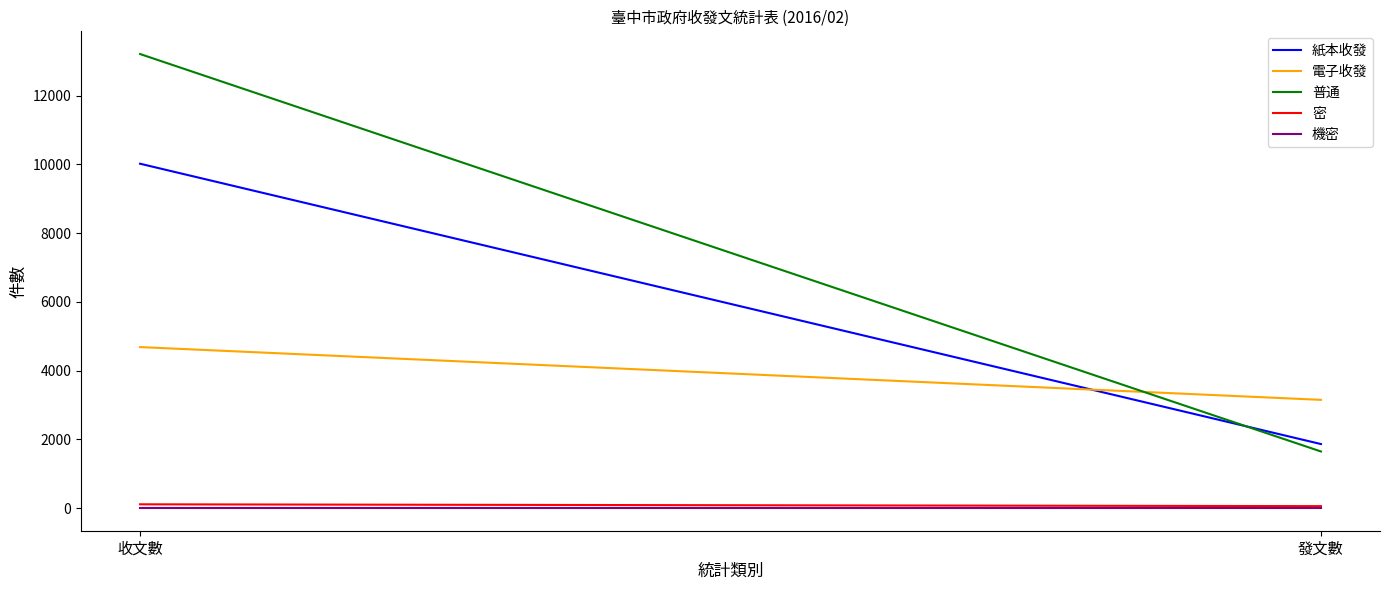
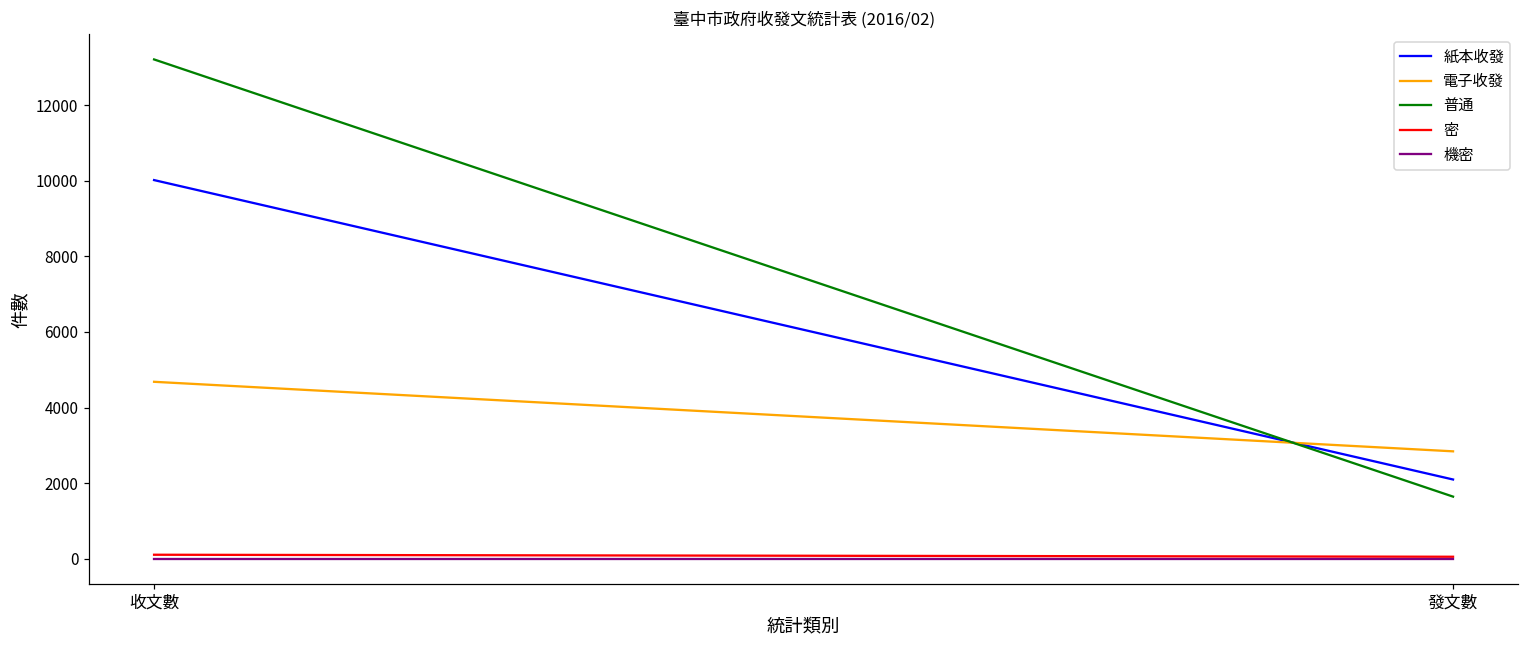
  {
    "紙本收發": {
      "收文數": 10000,
-     "發文數": 1900
+     "發文數": 2100
    },
    "電子收發": {
      "收文數": 4700,
-     "發文數": 3100
+     "發文數": 2800
    },
    "普通": {
      "收文數": 13200,
      "發文數": 1600
    },
    "密": {
      "收文數": 100
    },
    "機密": {
      "收文數": 0
    }
  }
